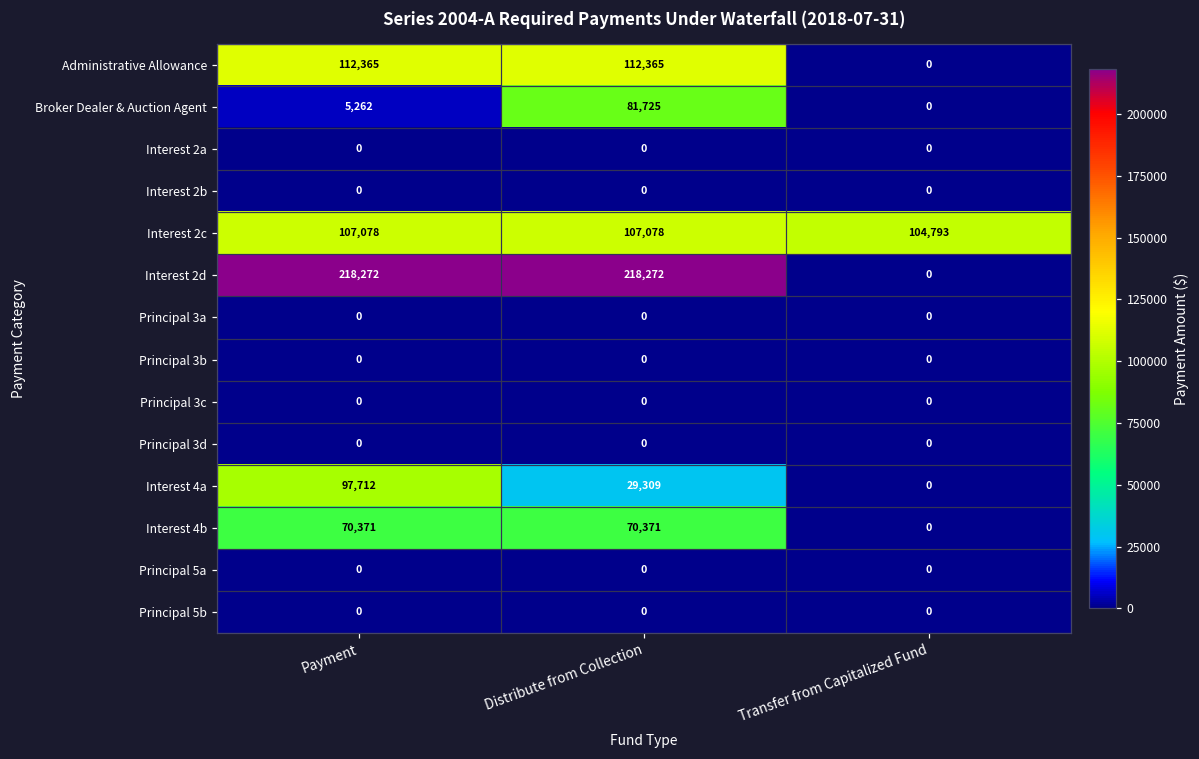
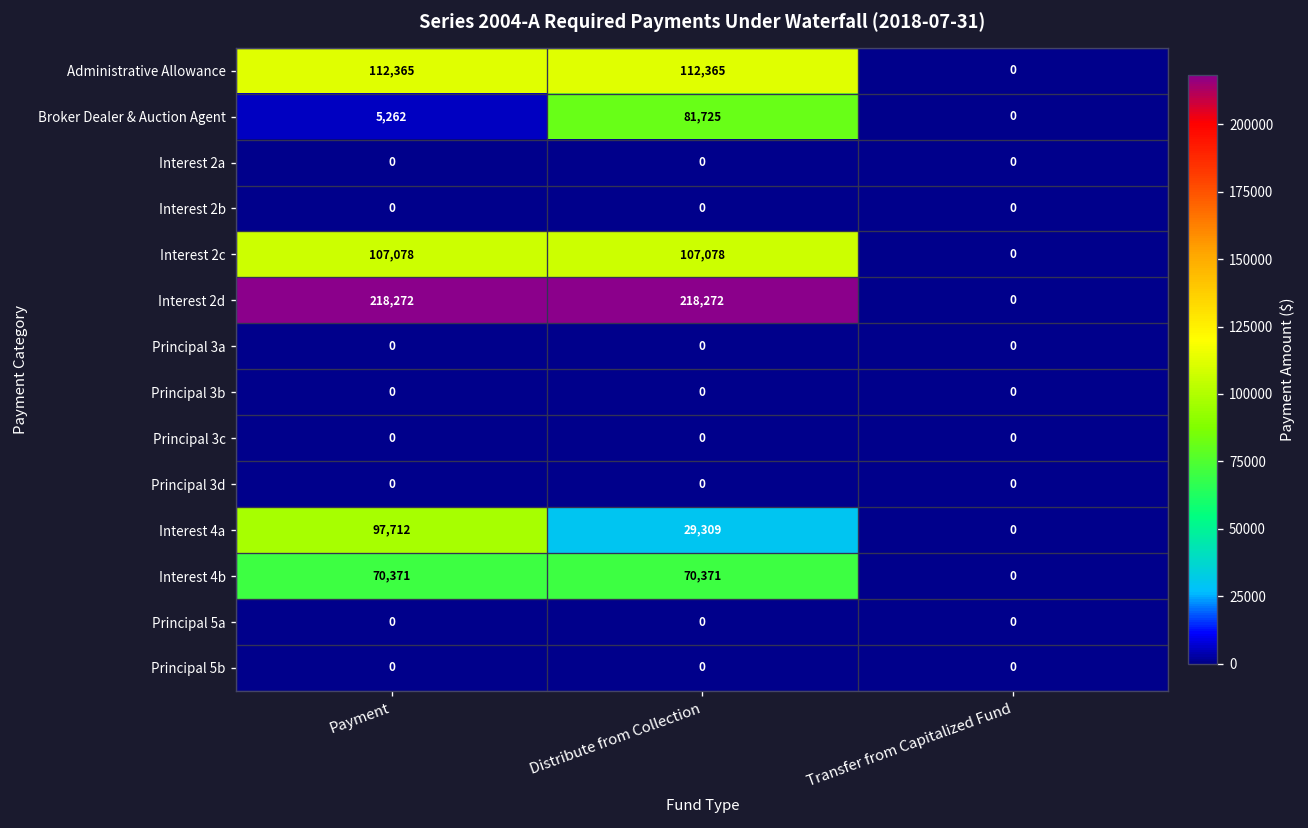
  {
    "Administrative Allowance": {
      "Payment": "112,365",
      "Distribute from Collection": "112,365",
      "Transfer from Capitalized Fund": "0"
    },
    "Broker Dealer & Auction Agent": {
      "Payment": "5,262",
      "Distribute from Collection": "81,725",
      "Transfer from Capitalized Fund": "0"
    },
    "Interest 2a": {
      "Payment": "0",
      "Distribute from Collection": "0",
      "Transfer from Capitalized Fund": "0"
    },
    "Interest 2b": {
      "Payment": "0",
      "Distribute from Collection": "0",
      "Transfer from Capitalized Fund": "0"
    },
    "Interest 2c": {
      "Payment": "107,078",
      "Distribute from Collection": "107,078",
-     "Transfer from Capitalized Fund": "104,793"
+     "Transfer from Capitalized Fund": "0"
    },
    "Interest 2d": {
      "Payment": "218,272",
      "Distribute from Collection": "218,272",
      "Transfer from Capitalized Fund": "0"
    },
    "Principal 3a": {
      "Payment": "0",
      "Distribute from Collection": "0",
      "Transfer from Capitalized Fund": "0"
    },
    "Principal 3b": {
      "Payment": "0",
      "Distribute from Collection": "0",
      "Transfer from Capitalized Fund": "0"
    },
    "Principal 3c": {
      "Payment": "0",
      "Distribute from Collection": "0",
      "Transfer from Capitalized Fund": "0"
    },
    "Principal 3d": {
      "Payment": "0",
      "Distribute from Collection": "0",
      "Transfer from Capitalized Fund": "0"
    },
    "Interest 4a": {
      "Payment": "97,712",
      "Distribute from Collection": "29,309",
      "Transfer from Capitalized Fund": "0"
    },
    "Interest 4b": {
      "Payment": "70,371",
      "Distribute from Collection": "70,371",
      "Transfer from Capitalized Fund": "0"
    },
    "Principal 5a": {
      "Payment": "0",
      "Distribute from Collection": "0",
      "Transfer from Capitalized Fund": "0"
    },
    "Principal 5b": {
      "Payment": "0",
      "Distribute from Collection": "0",
      "Transfer from Capitalized Fund": "0"
    }
  }
